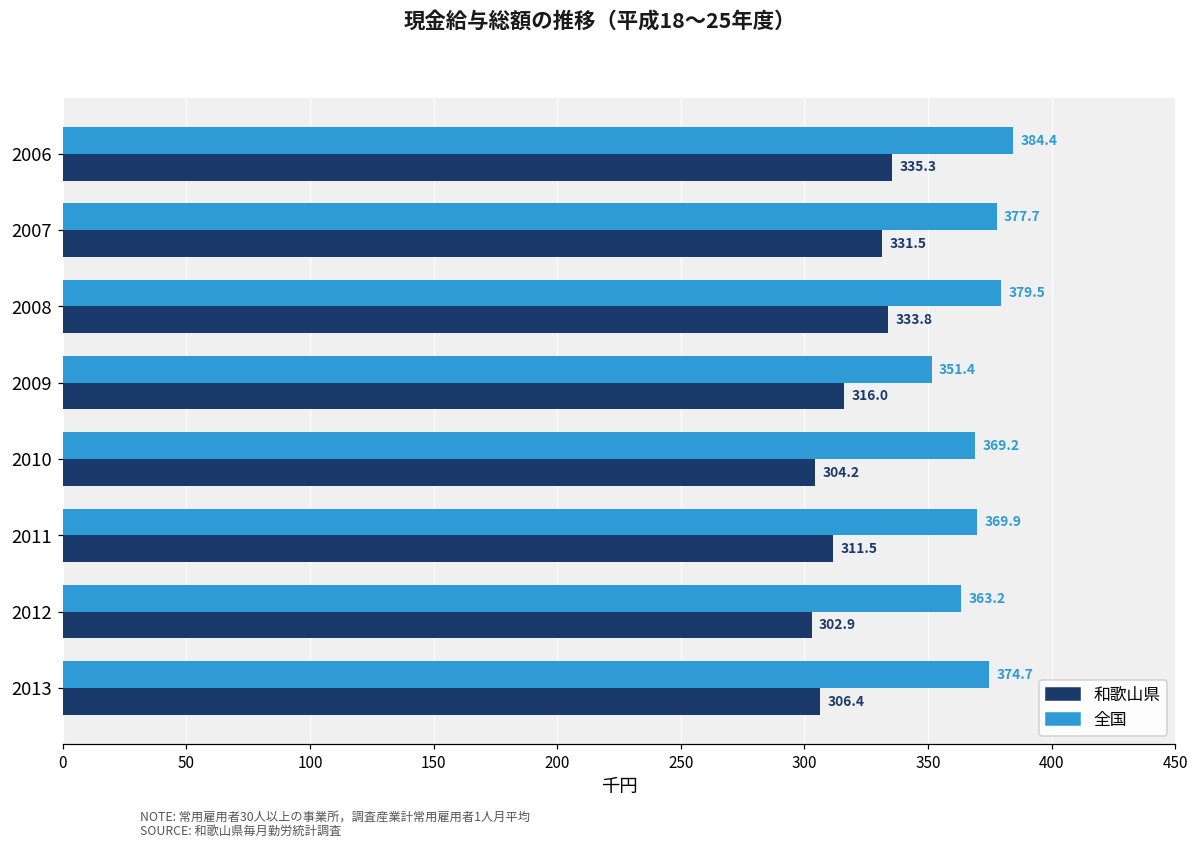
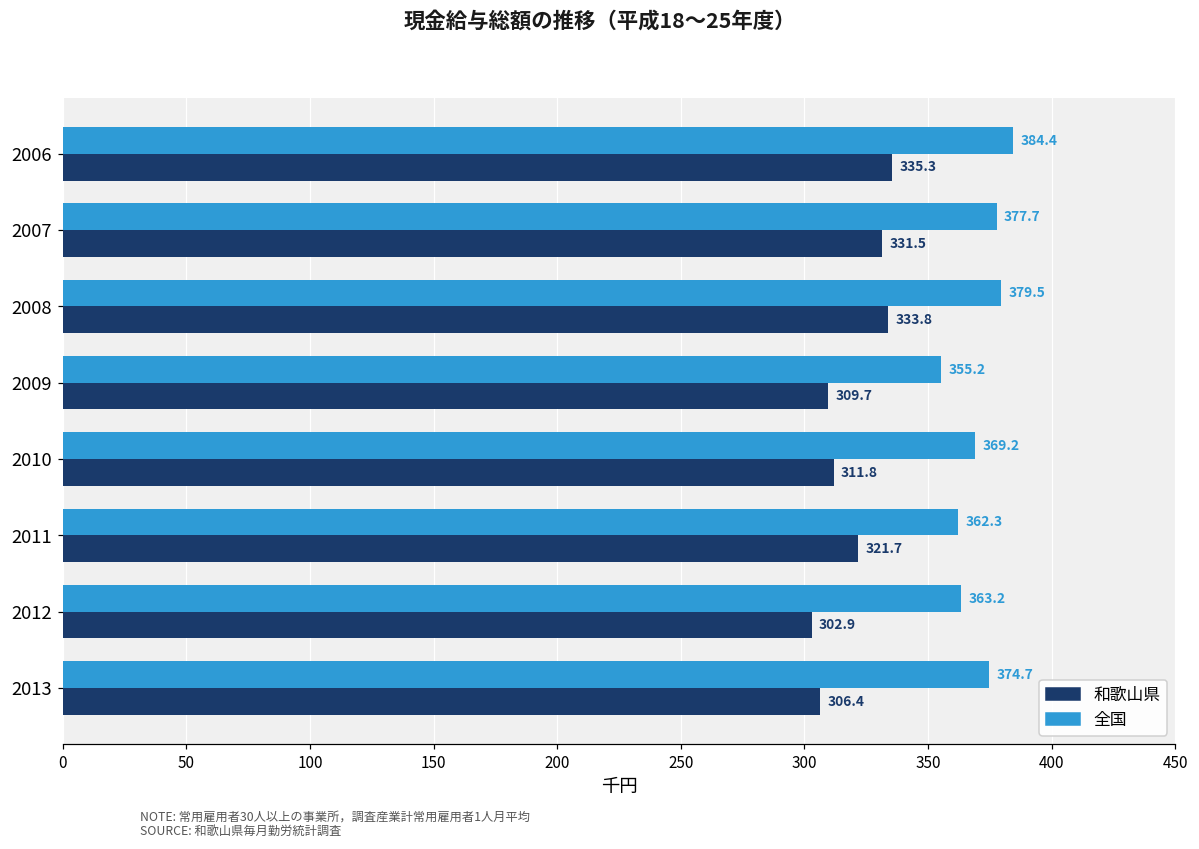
  {
    "和歌山県": {
      "2006": 335.3,
      "2007": 331.5,
      "2008": 333.8,
-     "2009": 316.0,
-     "2010": 304.2,
-     "2011": 311.5,
+     "2009": 309.7,
+     "2010": 311.8,
+     "2011": 321.7,
      "2012": 302.9,
      "2013": 306.4
    },
    "全国": {
      "2006": 384.4,
      "2007": 377.7,
      "2008": 379.5,
-     "2009": 351.4,
+     "2009": 355.2,
      "2010": 369.2,
-     "2011": 369.9,
+     "2011": 362.3,
      "2012": 363.2,
      "2013": 374.7
    }
  }
